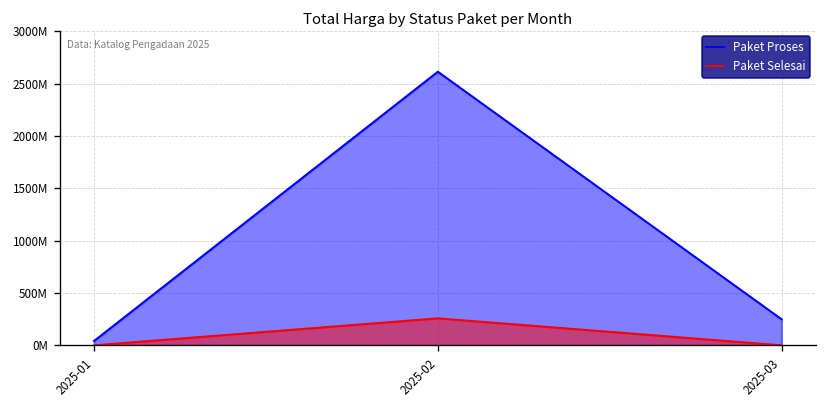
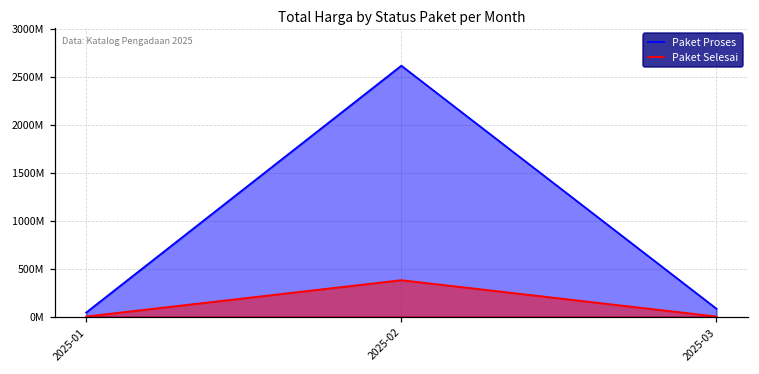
  {
    "Paket Proses": {
      "2025-01": 0,
      "2025-02": 2600000000,
-     "2025-03": 200000000
+     "2025-03": 100000000
    },
    "Paket Selesai": {
      "2025-01": 0,
-     "2025-02": 300000000,
+     "2025-02": 400000000,
      "2025-03": 0
    }
  }
